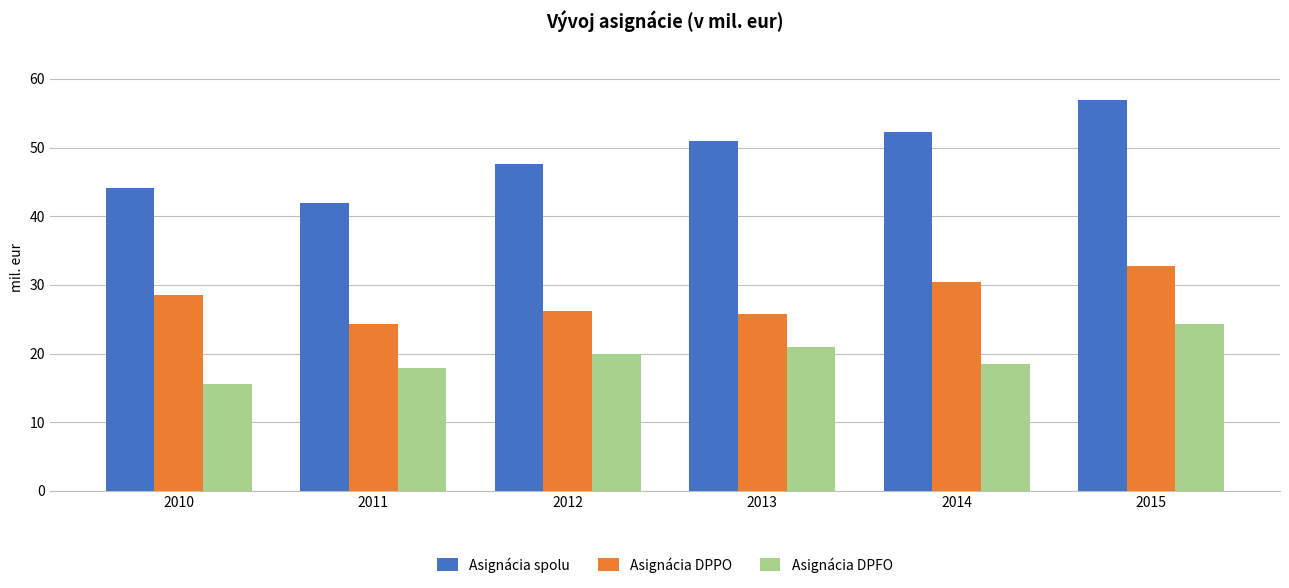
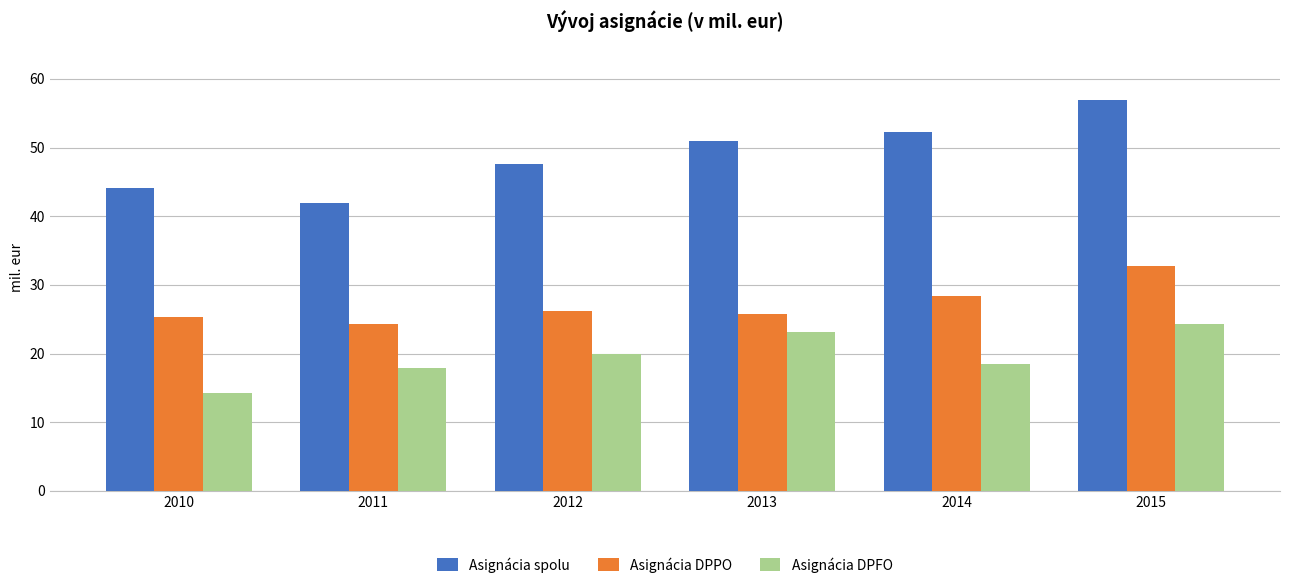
  {
    "Asignácia spolu": {
      "2010": 44,
      "2011": 42,
      "2012": 48,
      "2013": 51,
      "2014": 52,
      "2015": 57
    },
    "Asignácia DPPO": {
-     "2010": 29,
+     "2010": 25,
      "2011": 24,
      "2012": 26,
      "2013": 26,
-     "2014": 30,
+     "2014": 28,
      "2015": 33
    },
    "Asignácia DPFO": {
-     "2010": 16,
+     "2010": 14,
      "2011": 18,
      "2012": 20,
-     "2013": 21,
+     "2013": 23,
      "2014": 18,
      "2015": 24
    }
  }
